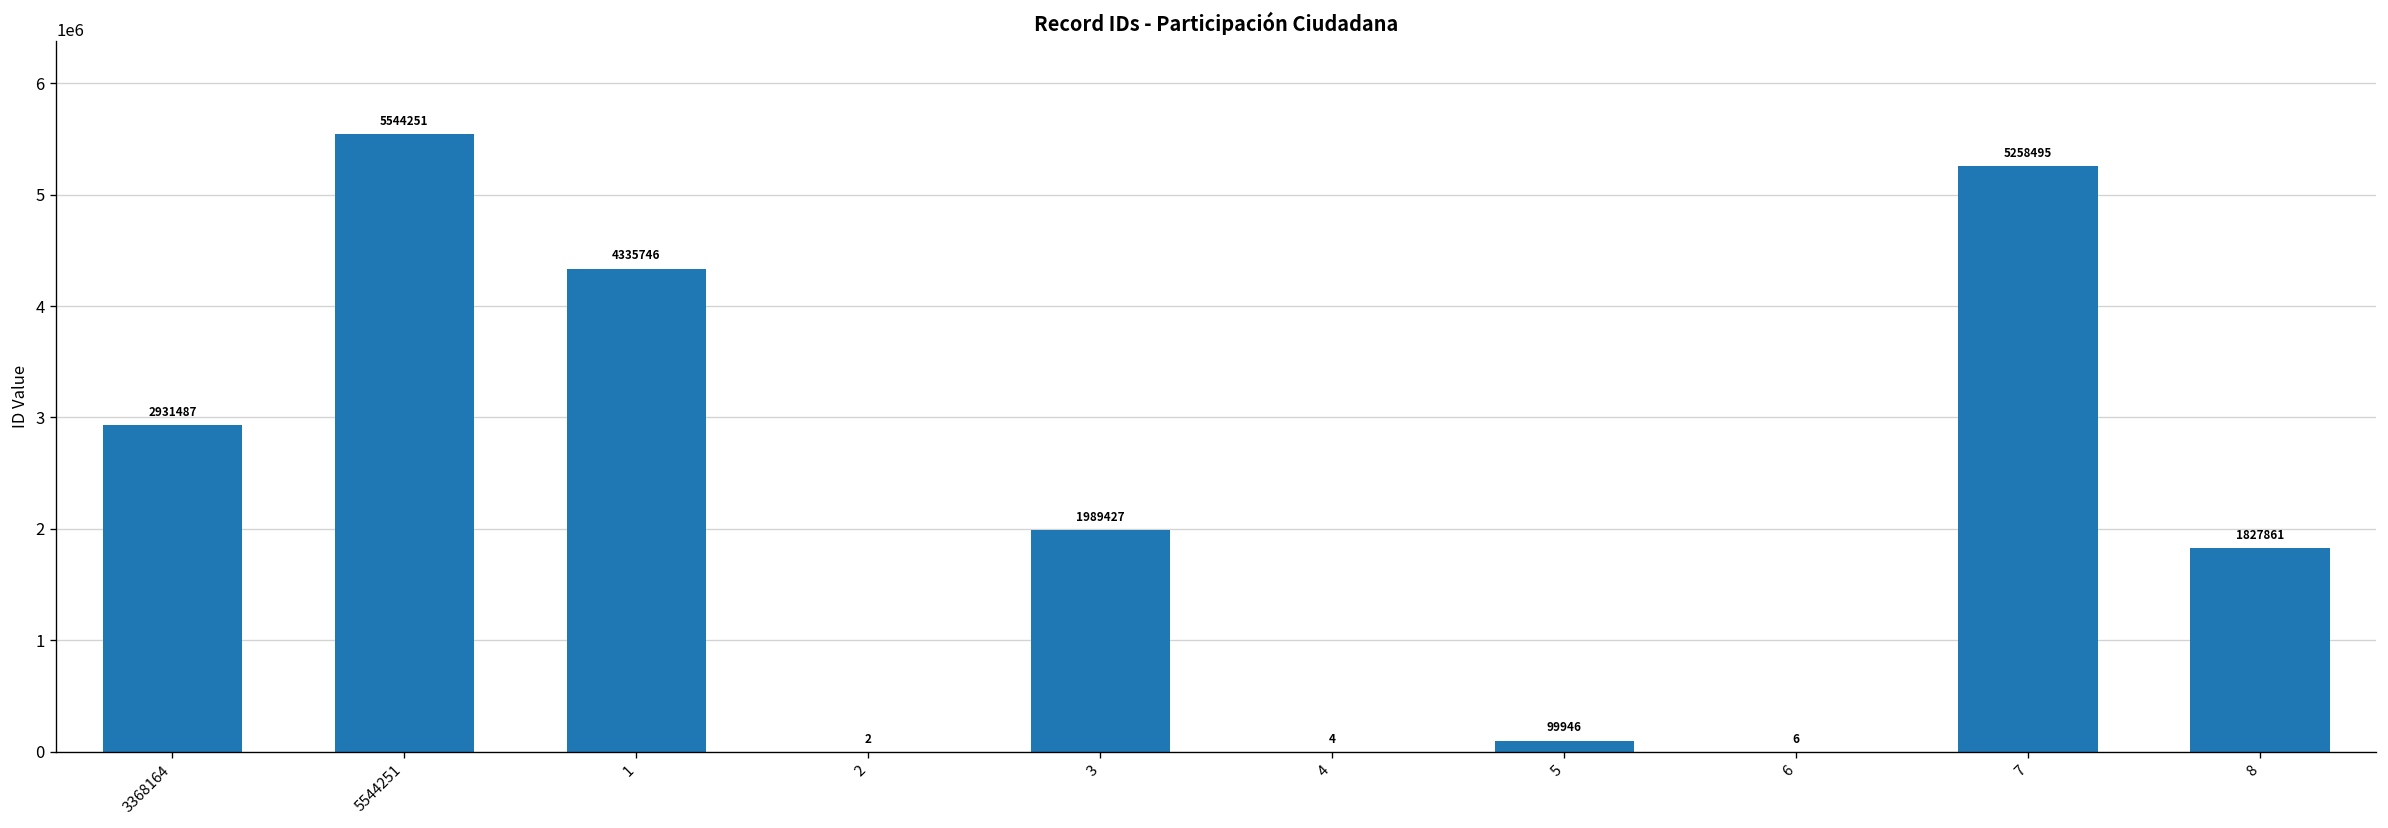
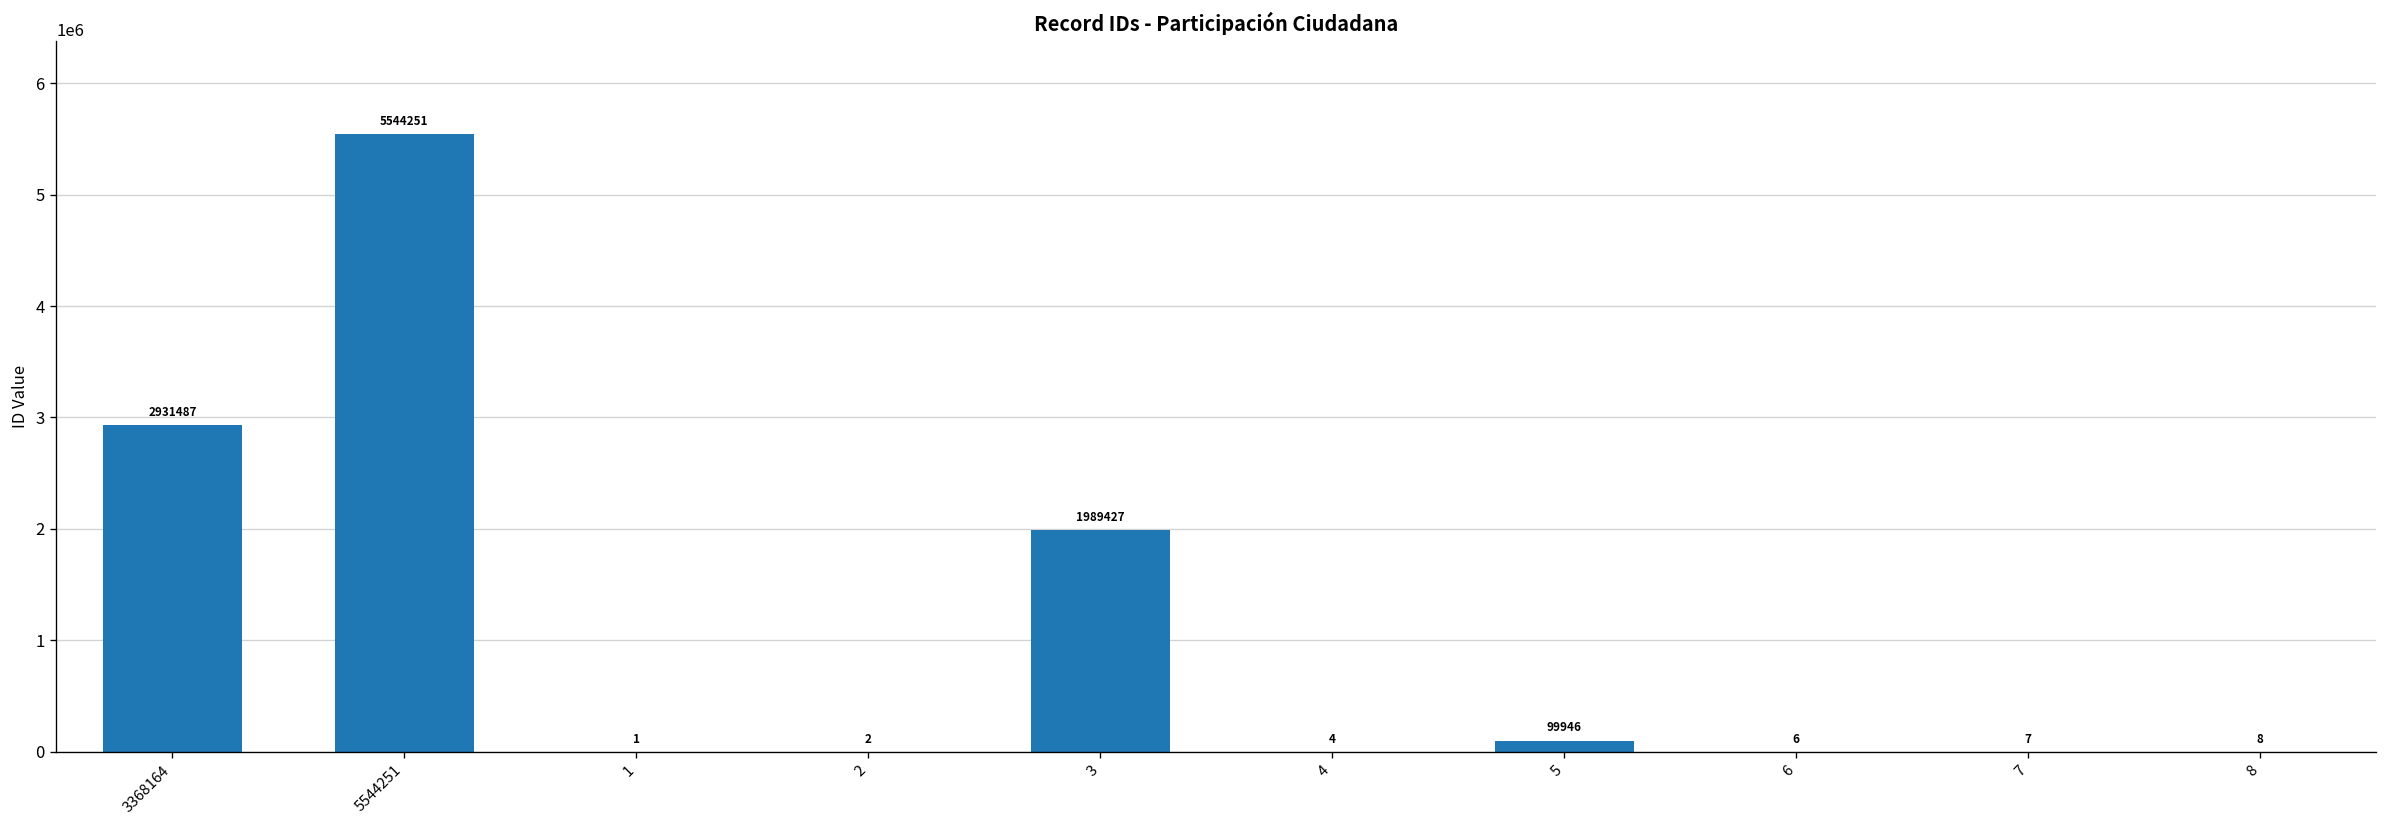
  {
    "3368164": 2931487,
    "5544251": 5544251,
-   "1": 4335746,
+   "1": 1,
    "2": 2,
    "3": 1989427,
    "4": 4,
    "5": 99946,
    "6": 6,
-   "7": 5258495,
-   "8": 1827861
+   "7": 7,
+   "8": 8
  }
